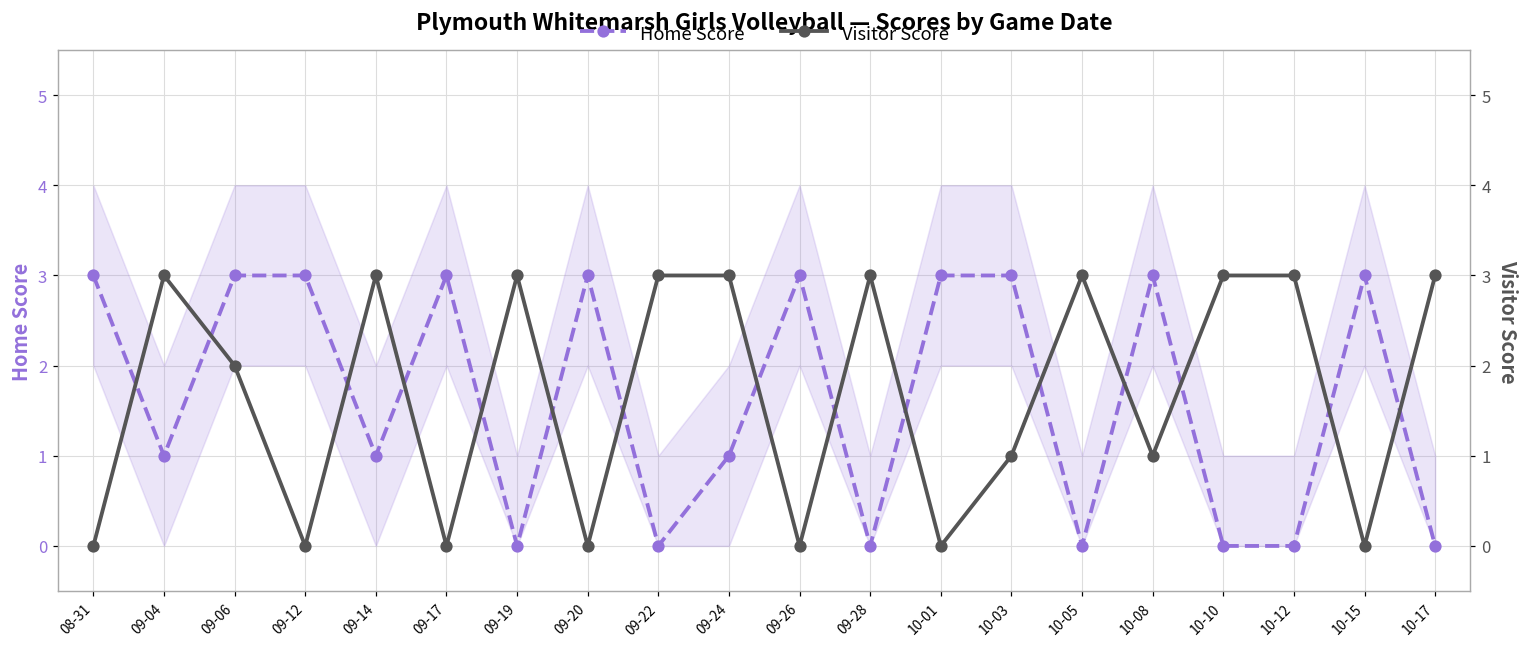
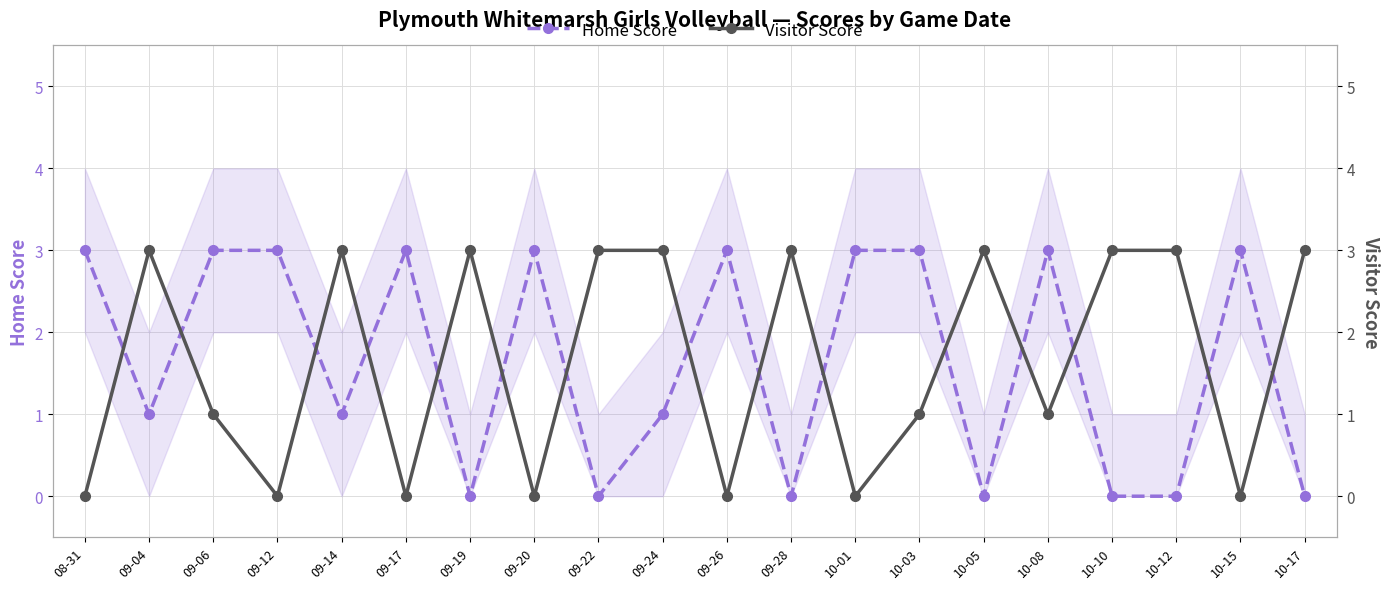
  {
    "Visitor Score": {
      "08-31": 0,
      "09-04": 3,
-     "09-06": 2,
+     "09-06": 1,
      "09-12": 0,
      "09-14": 3,
      "09-17": 0,
      "09-19": 3,
      "09-20": 0,
      "09-22": 3,
      "09-24": 3,
      "09-26": 0,
      "09-28": 3,
      "10-01": 0,
      "10-03": 1,
      "10-05": 3,
      "10-08": 1,
      "10-10": 3,
      "10-12": 3,
      "10-15": 0,
      "10-17": 3
    }
  }
